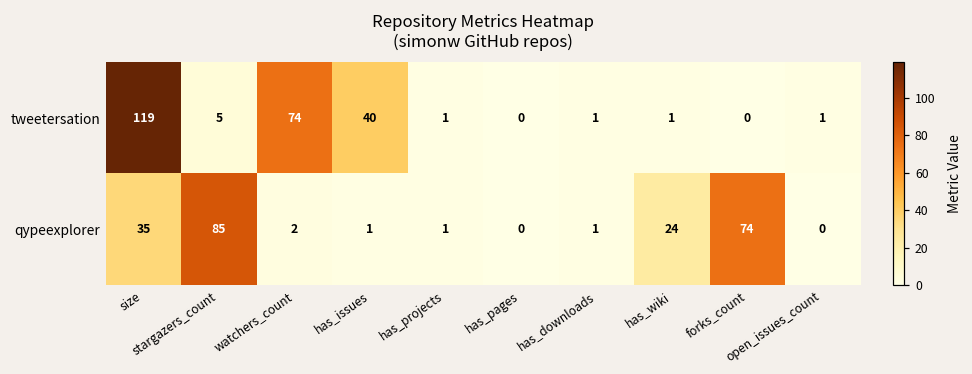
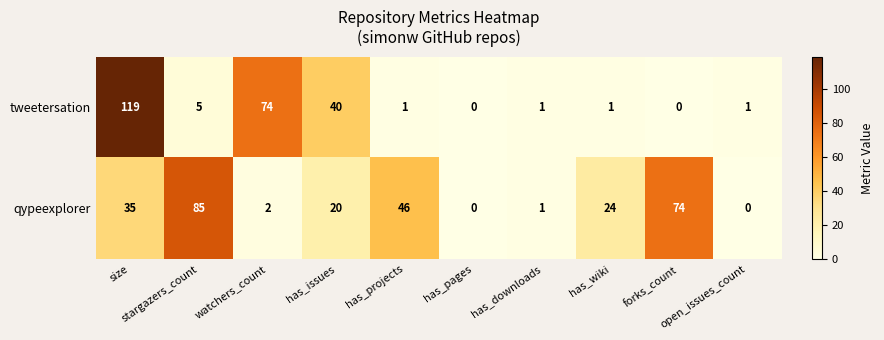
  {
    "tweetersation": {
      "size": 119,
      "stargazers_count": 5,
      "watchers_count": 74,
      "has_issues": 40,
      "has_projects": 1,
      "has_pages": 0,
      "has_downloads": 1,
      "has_wiki": 1,
      "forks_count": 0,
      "open_issues_count": 1
    },
    "qypeexplorer": {
      "size": 35,
      "stargazers_count": 85,
      "watchers_count": 2,
-     "has_issues": 1,
-     "has_projects": 1,
+     "has_issues": 20,
+     "has_projects": 46,
      "has_pages": 0,
      "has_downloads": 1,
      "has_wiki": 24,
      "forks_count": 74,
      "open_issues_count": 0
    }
  }
